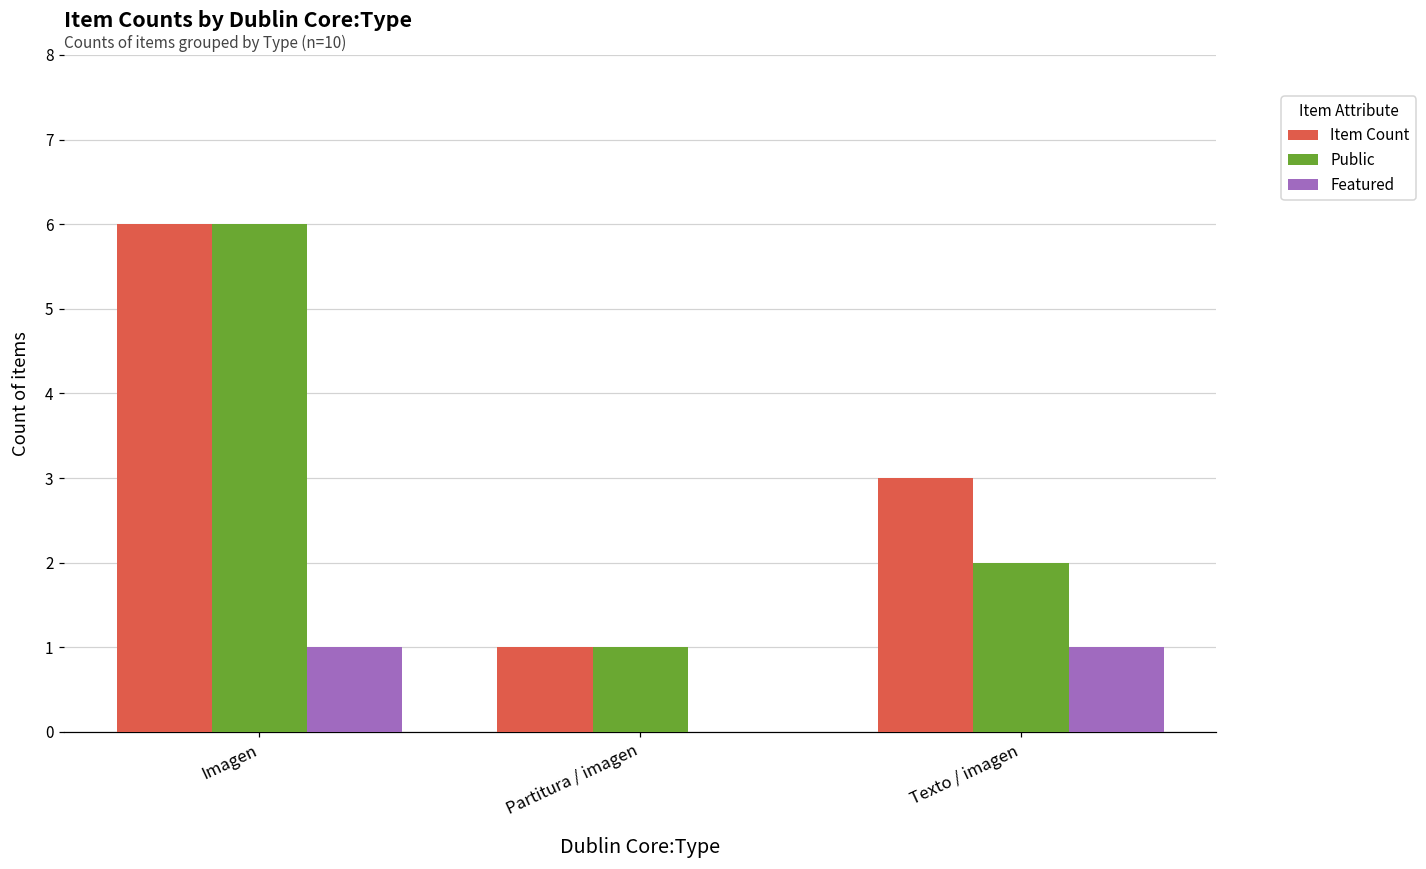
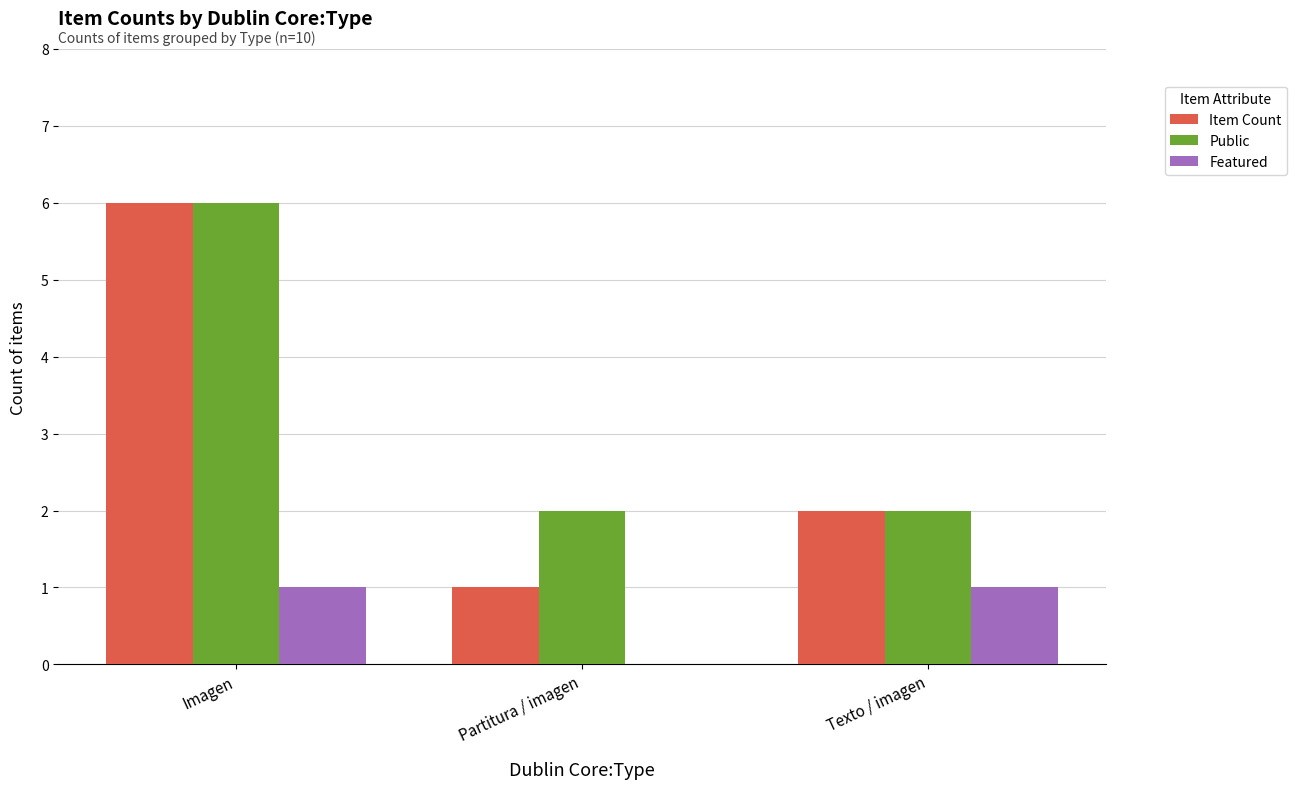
  {
    "Item Count": {
      "Imagen": 6,
      "Partitura / imagen": 1,
-     "Texto / imagen": 3
+     "Texto / imagen": 2
    },
    "Public": {
      "Imagen": 6,
-     "Partitura / imagen": 1,
+     "Partitura / imagen": 2,
      "Texto / imagen": 2
    },
    "Featured": {
      "Imagen": 1,
      "Partitura / imagen": 0,
      "Texto / imagen": 1
    }
  }
